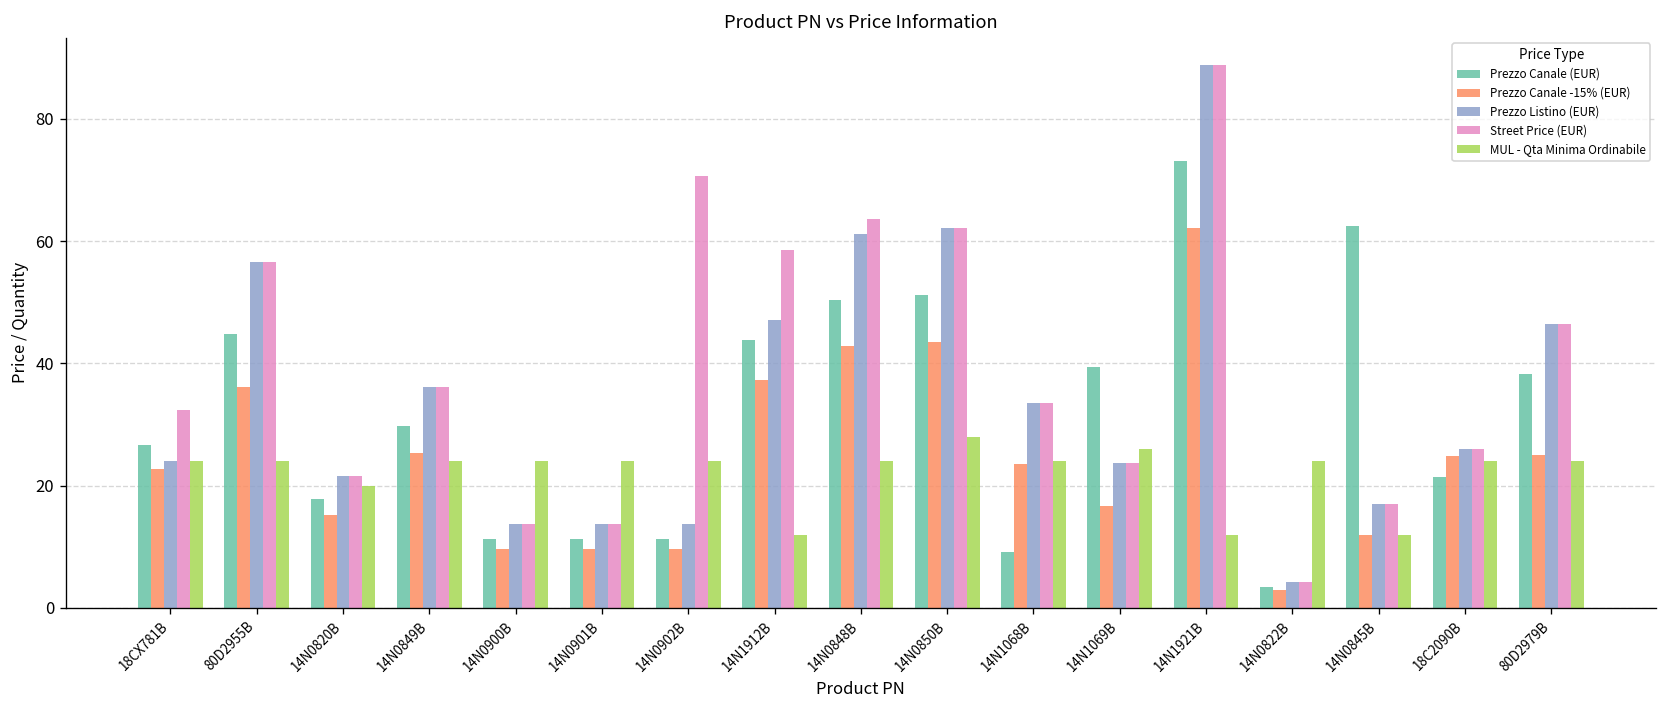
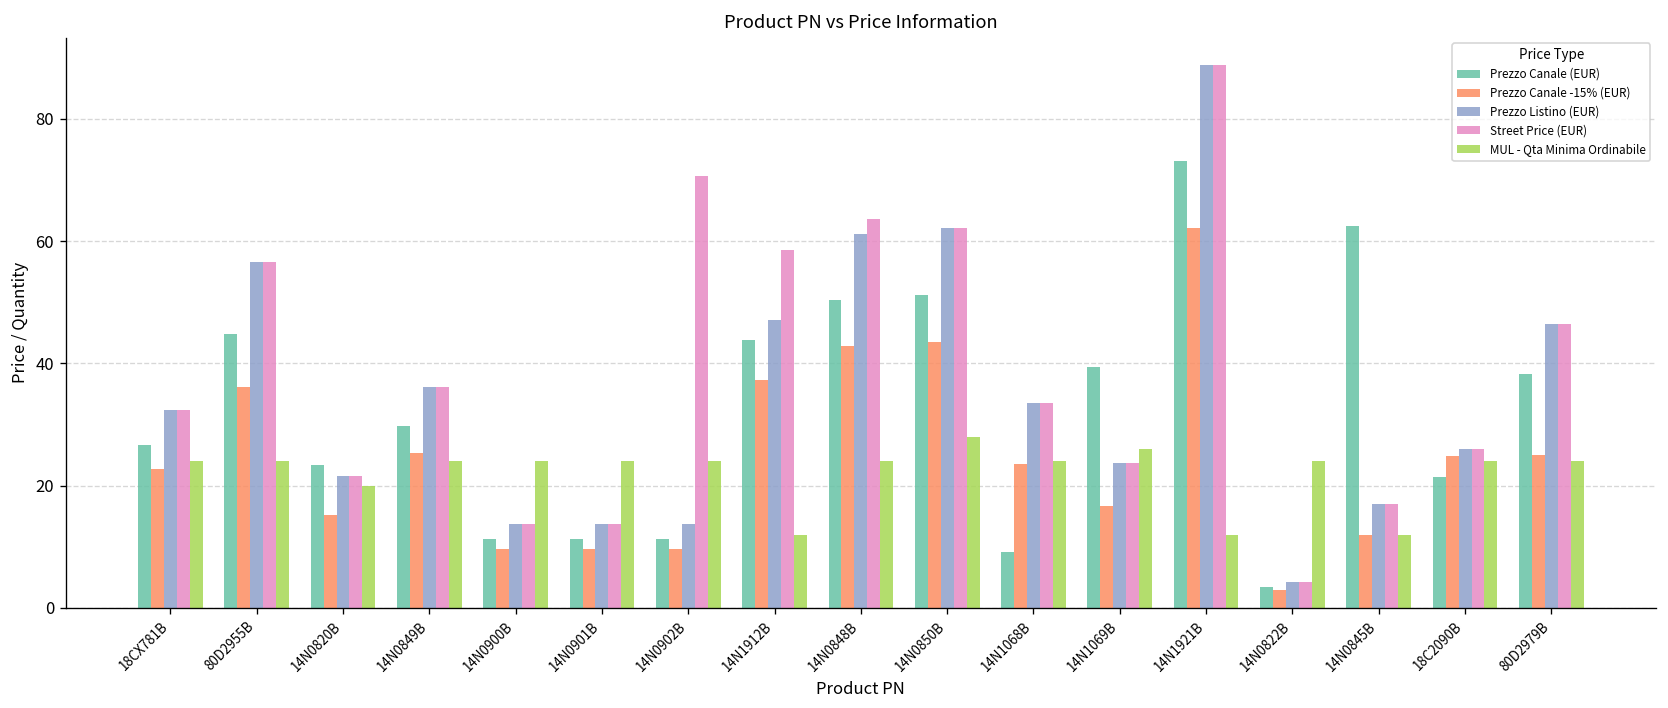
  {
    "Prezzo Canale (EUR)": {
      "18CX781B": 27,
      "80D2955B": 45,
-     "14N0820B": 18,
+     "14N0820B": 23,
      "14N0849B": 30,
      "14N0900B": 11,
      "14N0901B": 11,
      "14N0902B": 11,
      "14N1912B": 44,
      "14N0848B": 50,
      "14N0850B": 51,
      "14N1068B": 9,
      "14N1069B": 39,
      "14N1921B": 73,
      "14N0822B": 3,
      "14N0845B": 62,
      "18C2090B": 21,
      "80D2979B": 38
    },
    "Prezzo Canale -15% (EUR)": {
      "18CX781B": 23,
      "80D2955B": 36,
      "14N0820B": 15,
      "14N0849B": 25,
      "14N0900B": 10,
      "14N0901B": 10,
      "14N0902B": 10,
      "14N1912B": 37,
      "14N0848B": 43,
      "14N0850B": 43,
      "14N1068B": 23,
      "14N1069B": 17,
      "14N1921B": 62,
      "14N0822B": 3,
      "14N0845B": 12,
      "18C2090B": 25,
      "80D2979B": 25
    },
    "Prezzo Listino (EUR)": {
-     "18CX781B": 24,
+     "18CX781B": 32,
      "80D2955B": 57,
      "14N0820B": 22,
      "14N0849B": 36,
      "14N0900B": 14,
      "14N0901B": 14,
      "14N0902B": 14,
      "14N1912B": 47,
      "14N0848B": 61,
      "14N0850B": 62,
      "14N1068B": 34,
      "14N1069B": 24,
      "14N1921B": 89,
      "14N0822B": 4,
      "14N0845B": 17,
      "18C2090B": 26,
      "80D2979B": 47
    },
    "Street Price (EUR)": {
      "18CX781B": 32,
      "80D2955B": 57,
      "14N0820B": 22,
      "14N0849B": 36,
      "14N0900B": 14,
      "14N0901B": 14,
      "14N0902B": 71,
      "14N1912B": 59,
      "14N0848B": 64,
      "14N0850B": 62,
      "14N1068B": 34,
      "14N1069B": 24,
      "14N1921B": 89,
      "14N0822B": 4,
      "14N0845B": 17,
      "18C2090B": 26,
      "80D2979B": 47
    },
    "MUL - Qta Minima Ordinabile": {
      "18CX781B": 24,
      "80D2955B": 24,
      "14N0820B": 20,
      "14N0849B": 24,
      "14N0900B": 24,
      "14N0901B": 24,
      "14N0902B": 24,
      "14N1912B": 12,
      "14N0848B": 24,
      "14N0850B": 28,
      "14N1068B": 24,
      "14N1069B": 26,
      "14N1921B": 12,
      "14N0822B": 24,
      "14N0845B": 12,
      "18C2090B": 24,
      "80D2979B": 24
    }
  }
